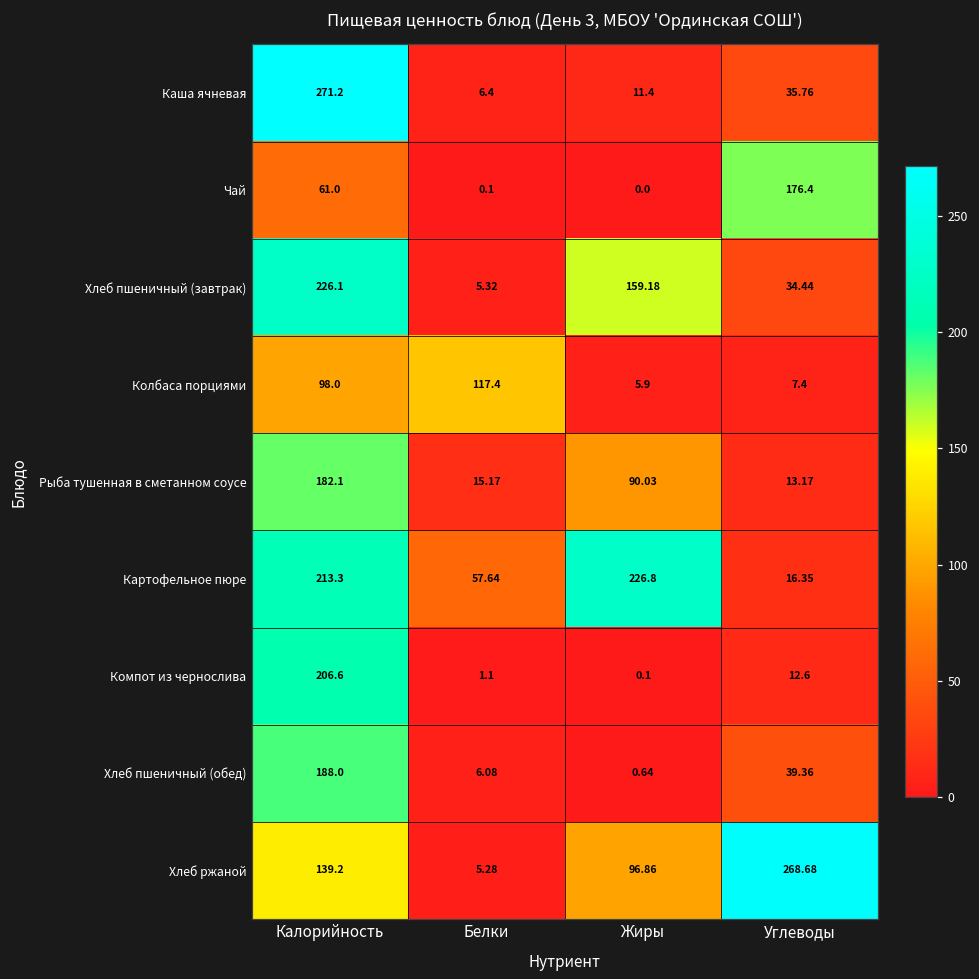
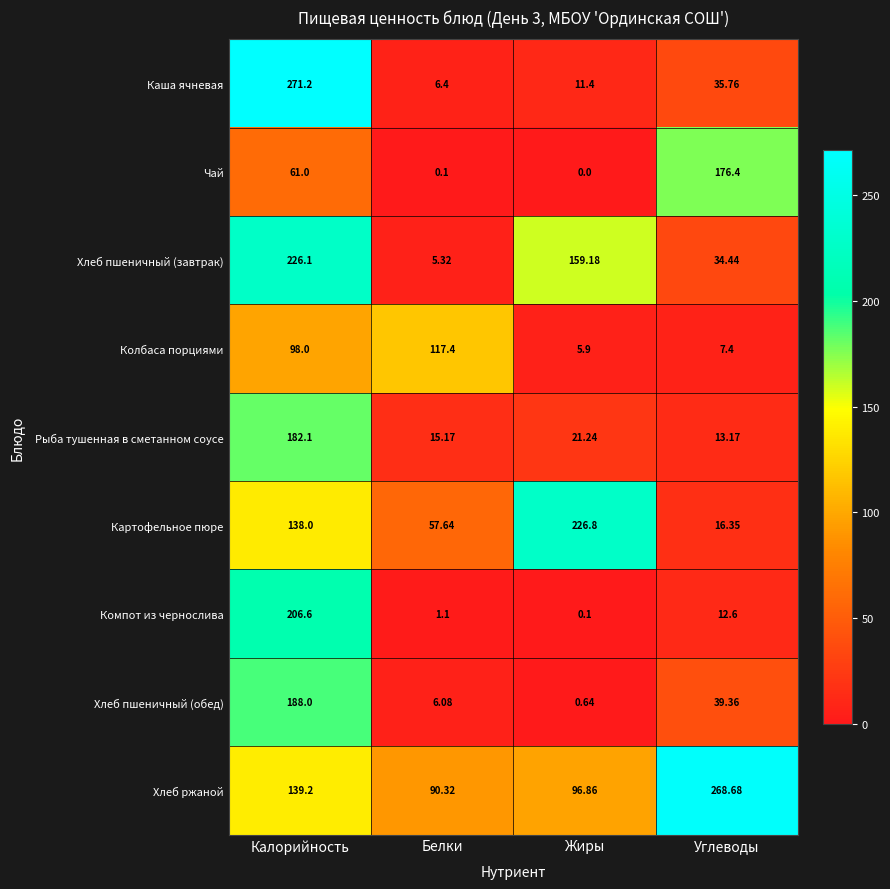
  {
    "Каша ячневая": {
      "Калорийность": 271.2,
      "Белки": 6.4,
      "Жиры": 11.4,
      "Углеводы": 35.76
    },
    "Чай": {
      "Калорийность": 61.0,
      "Белки": 0.1,
      "Жиры": 0.0,
      "Углеводы": 176.4
    },
    "Хлеб пшеничный (завтрак)": {
      "Калорийность": 226.1,
      "Белки": 5.32,
      "Жиры": 159.18,
      "Углеводы": 34.44
    },
    "Колбаса порциями": {
      "Калорийность": 98.0,
      "Белки": 117.4,
      "Жиры": 5.9,
      "Углеводы": 7.4
    },
    "Рыба тушенная в сметанном соусе": {
      "Калорийность": 182.1,
      "Белки": 15.17,
-     "Жиры": 90.03,
+     "Жиры": 21.24,
      "Углеводы": 13.17
    },
    "Картофельное пюре": {
-     "Калорийность": 213.3,
+     "Калорийность": 138.0,
      "Белки": 57.64,
      "Жиры": 226.8,
      "Углеводы": 16.35
    },
    "Компот из чернослива": {
      "Калорийность": 206.6,
      "Белки": 1.1,
      "Жиры": 0.1,
      "Углеводы": 12.6
    },
    "Хлеб пшеничный (обед)": {
      "Калорийность": 188.0,
      "Белки": 6.08,
      "Жиры": 0.64,
      "Углеводы": 39.36
    },
    "Хлеб ржаной": {
      "Калорийность": 139.2,
-     "Белки": 5.28,
+     "Белки": 90.32,
      "Жиры": 96.86,
      "Углеводы": 268.68
    }
  }
